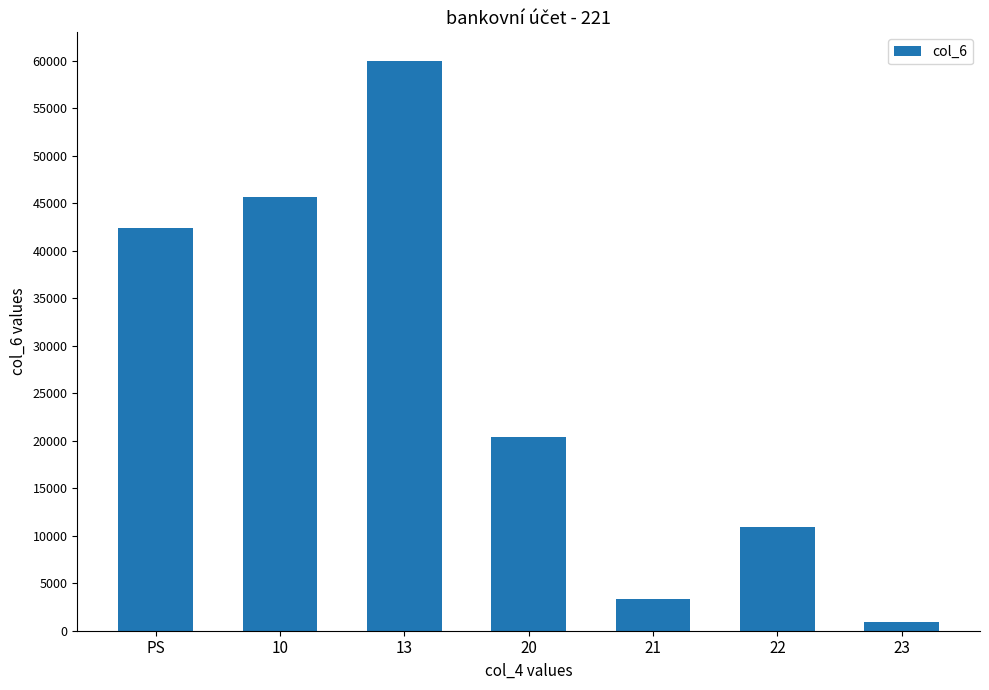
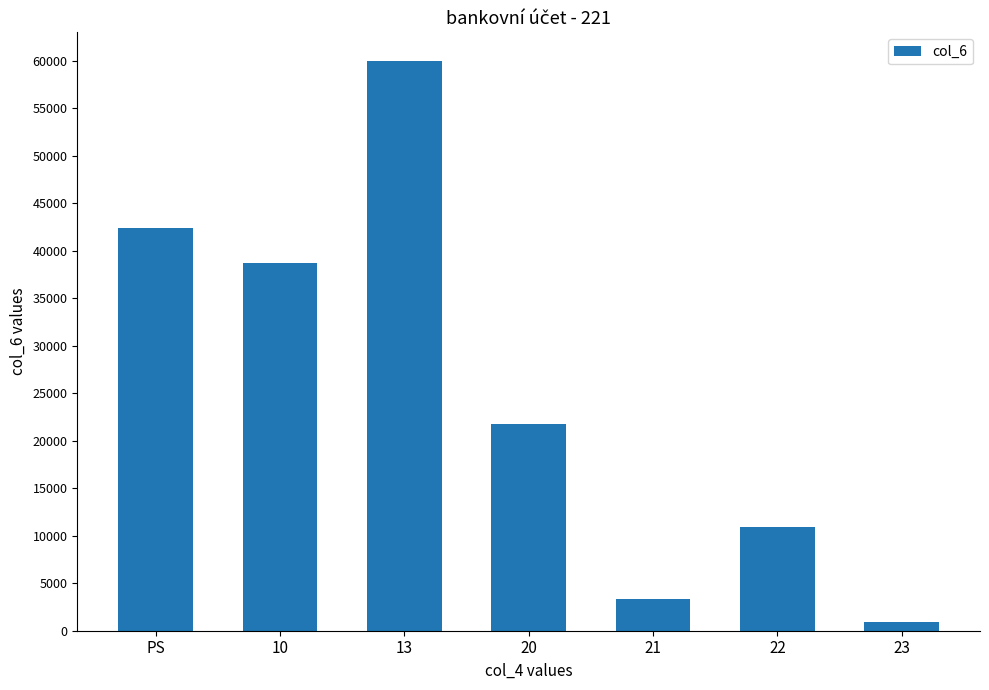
  {
    "PS": 42000,
-   "10": 46000,
+   "10": 39000,
    "13": 60000,
-   "20": 20000,
+   "20": 22000,
    "21": 3000,
    "22": 11000,
    "23": 1000
  }
